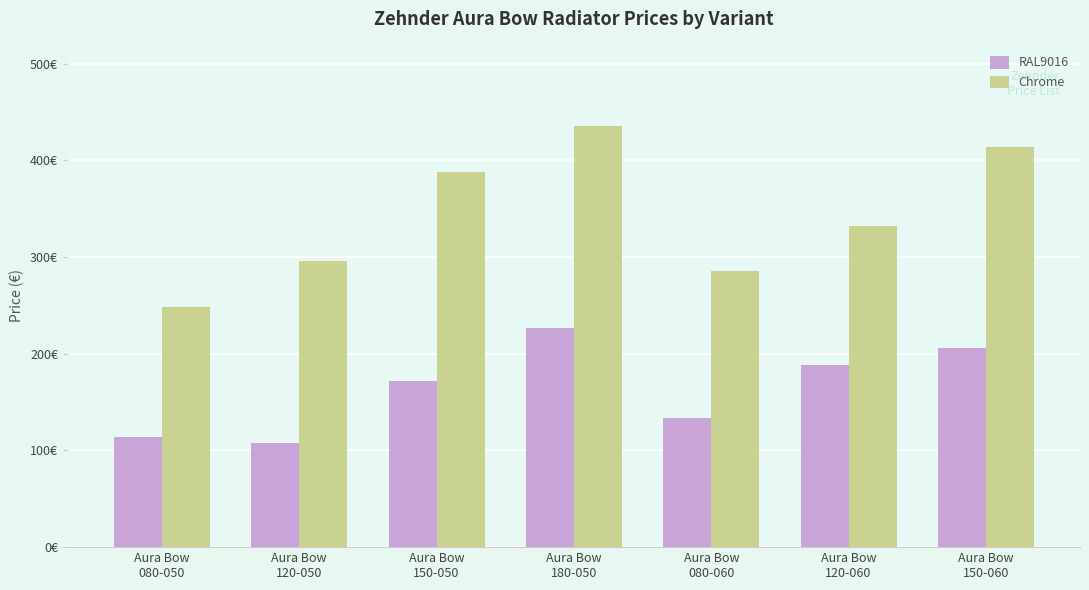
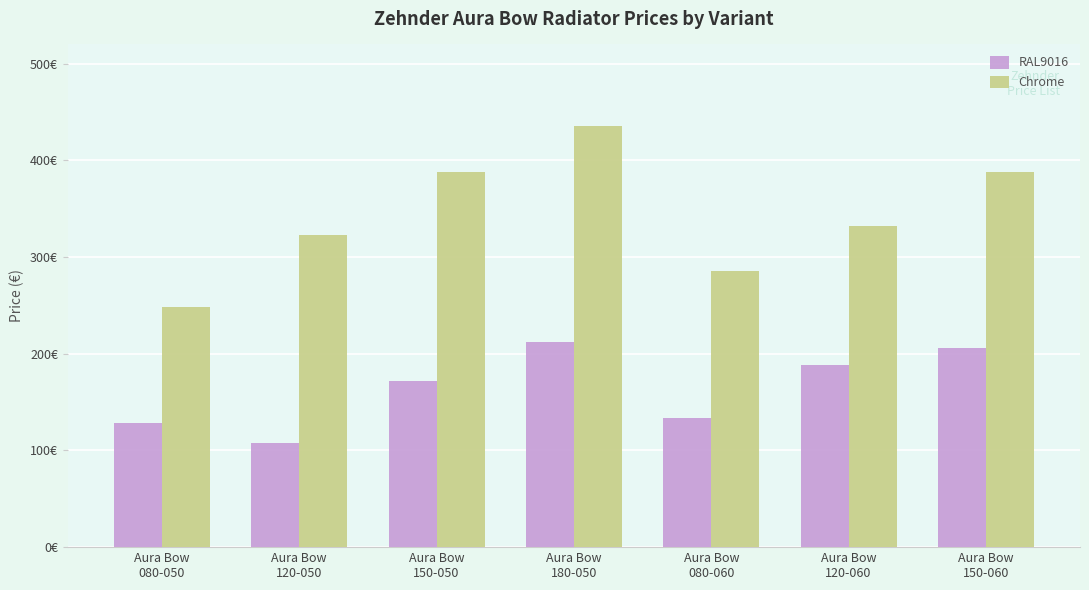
  {
    "RAL9016": {
-     "Aura Bow 080-050": "110€",
+     "Aura Bow 080-050": "130€",
      "Aura Bow 120-050": "110€",
      "Aura Bow 150-050": "170€",
-     "Aura Bow 180-050": "230€",
+     "Aura Bow 180-050": "210€",
      "Aura Bow 080-060": "130€",
      "Aura Bow 120-060": "190€",
      "Aura Bow 150-060": "210€"
    },
    "Chrome": {
      "Aura Bow 080-050": "250€",
-     "Aura Bow 120-050": "300€",
+     "Aura Bow 120-050": "320€",
      "Aura Bow 150-050": "390€",
      "Aura Bow 180-050": "440€",
      "Aura Bow 080-060": "290€",
      "Aura Bow 120-060": "330€",
-     "Aura Bow 150-060": "410€"
+     "Aura Bow 150-060": "390€"
    }
  }
